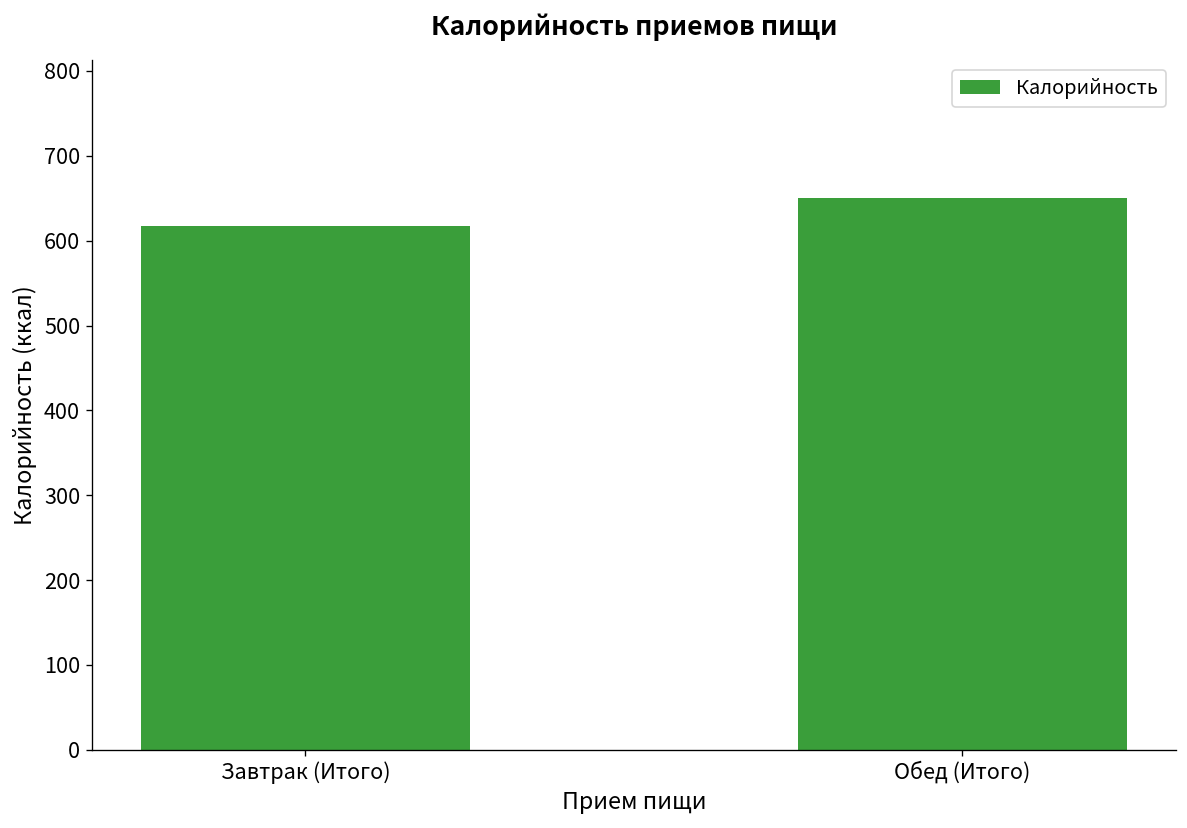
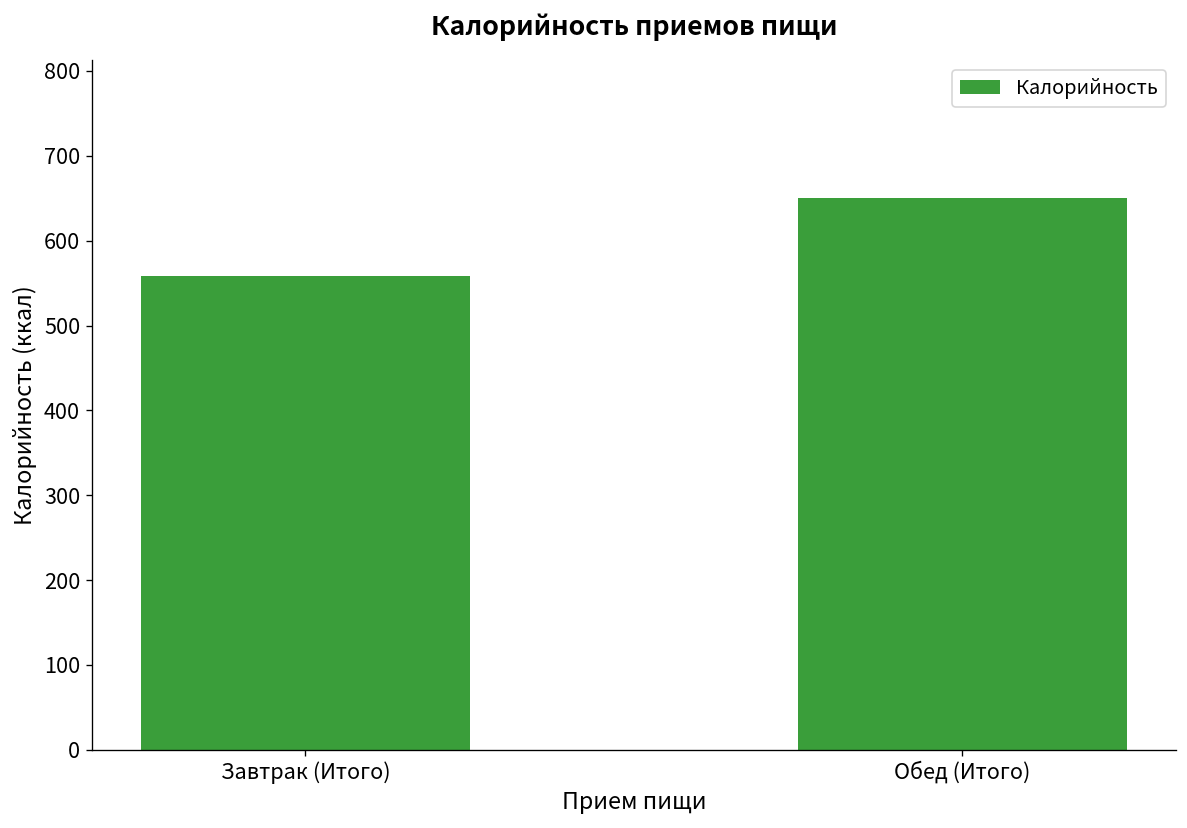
  {
-   "Завтрак (Итого)": 620,
+   "Завтрак (Итого)": 560,
    "Обед (Итого)": 650
  }
